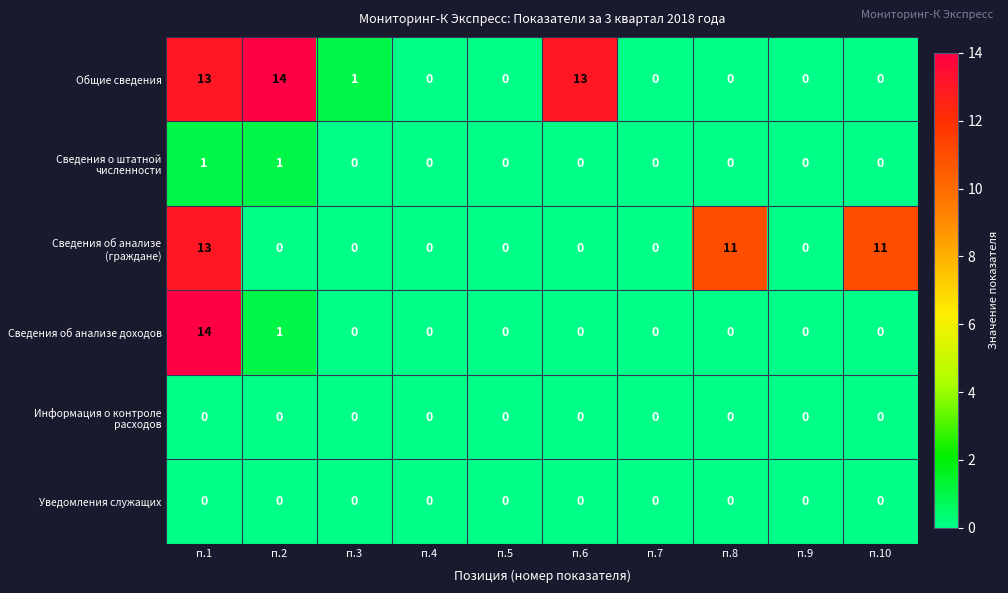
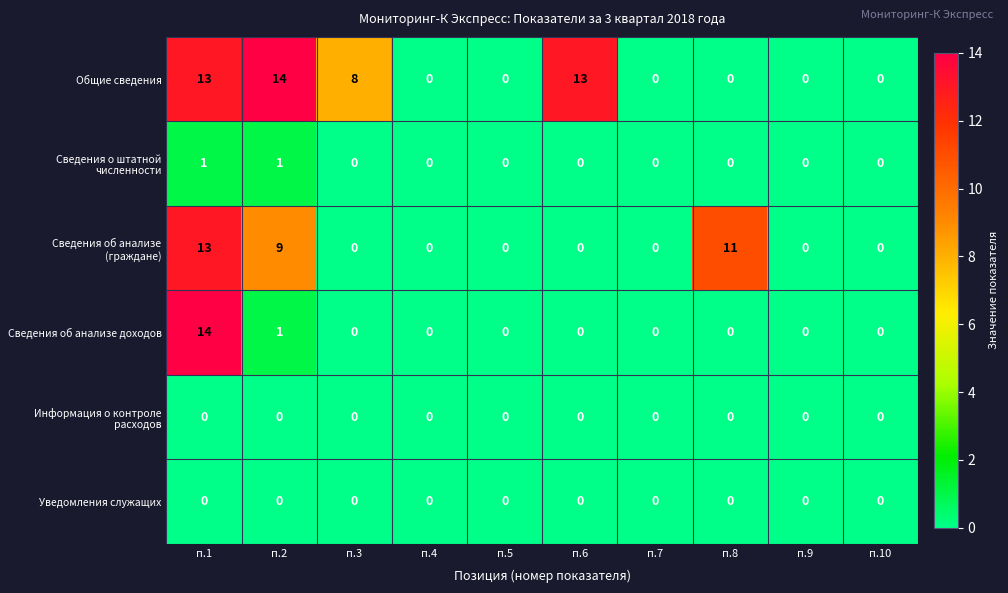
  {
    "Общие сведения": {
      "п.1": 13,
      "п.2": 14,
-     "п.3": 1,
+     "п.3": 8,
      "п.4": 0,
      "п.5": 0,
      "п.6": 13,
      "п.7": 0,
      "п.8": 0,
      "п.9": 0,
      "п.10": 0
    },
    "Сведения о штатной численности": {
      "п.1": 1,
      "п.2": 1,
      "п.3": 0,
      "п.4": 0,
      "п.5": 0,
      "п.6": 0,
      "п.7": 0,
      "п.8": 0,
      "п.9": 0,
      "п.10": 0
    },
    "Сведения об анализе (граждане)": {
      "п.1": 13,
-     "п.2": 0,
+     "п.2": 9,
      "п.3": 0,
      "п.4": 0,
      "п.5": 0,
      "п.6": 0,
      "п.7": 0,
      "п.8": 11,
      "п.9": 0,
-     "п.10": 11
+     "п.10": 0
    },
    "Сведения об анализе доходов": {
      "п.1": 14,
      "п.2": 1,
      "п.3": 0,
      "п.4": 0,
      "п.5": 0,
      "п.6": 0,
      "п.7": 0,
      "п.8": 0,
      "п.9": 0,
      "п.10": 0
    },
    "Информация о контроле расходов": {
      "п.1": 0,
      "п.2": 0,
      "п.3": 0,
      "п.4": 0,
      "п.5": 0,
      "п.6": 0,
      "п.7": 0,
      "п.8": 0,
      "п.9": 0,
      "п.10": 0
    },
    "Уведомления служащих": {
      "п.1": 0,
      "п.2": 0,
      "п.3": 0,
      "п.4": 0,
      "п.5": 0,
      "п.6": 0,
      "п.7": 0,
      "п.8": 0,
      "п.9": 0,
      "п.10": 0
    }
  }
